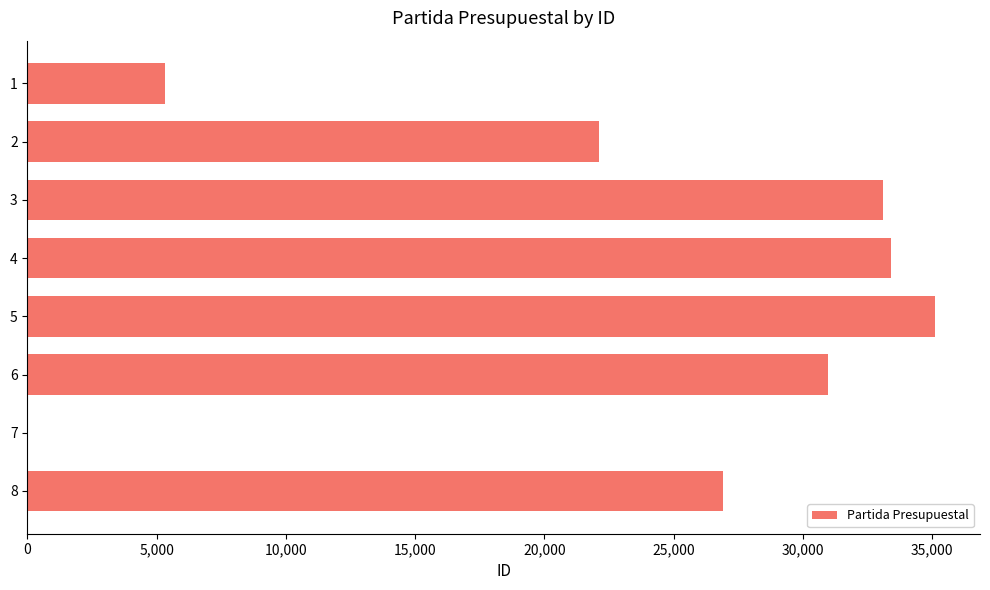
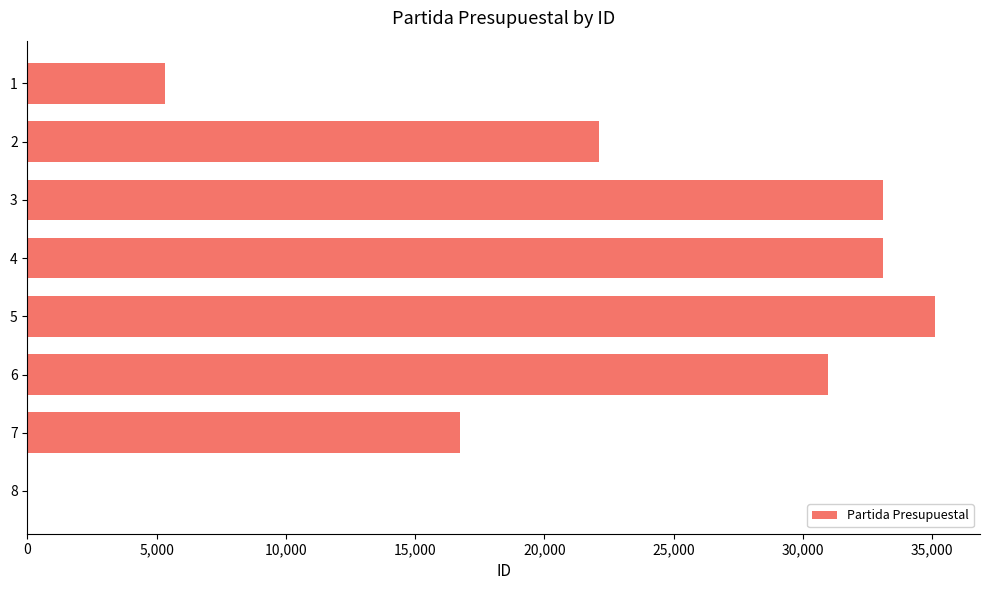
  {
    "1": "5,300",
    "2": "22,100",
    "3": "33,100",
-   "4": "33,400",
+   "4": "33,100",
    "5": "35,100",
    "6": "31,000",
-   "7": "0",
-   "8": "26,900"
+   "7": "16,800",
+   "8": "0"
  }
